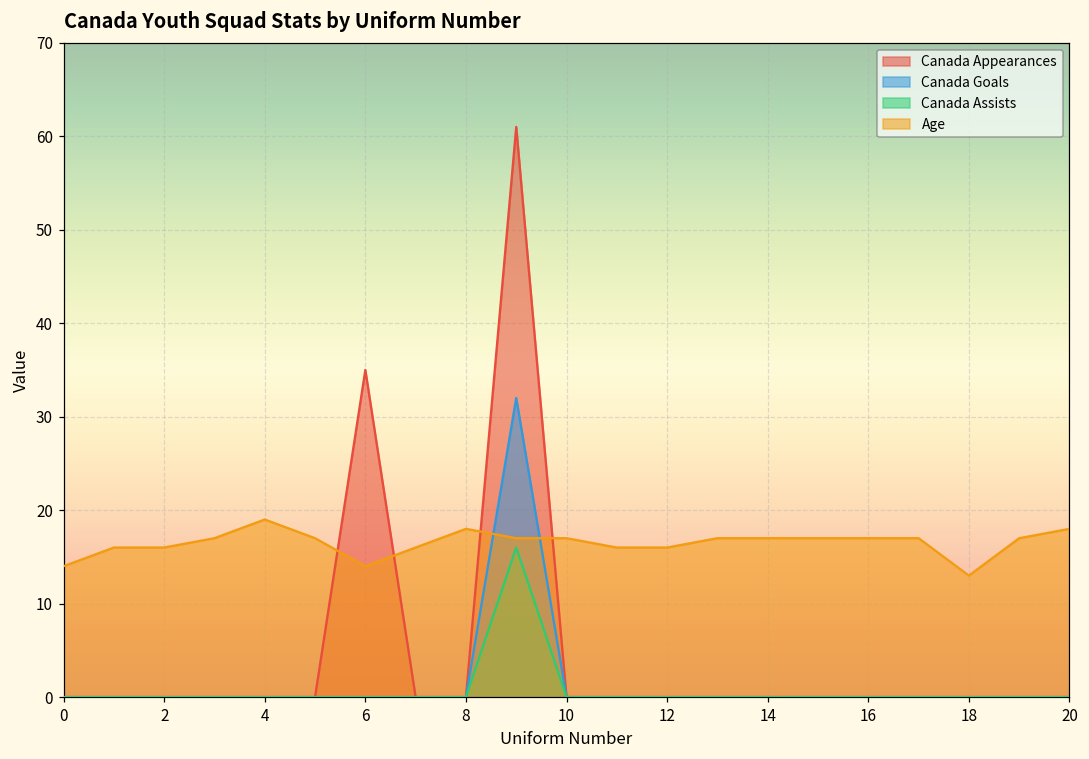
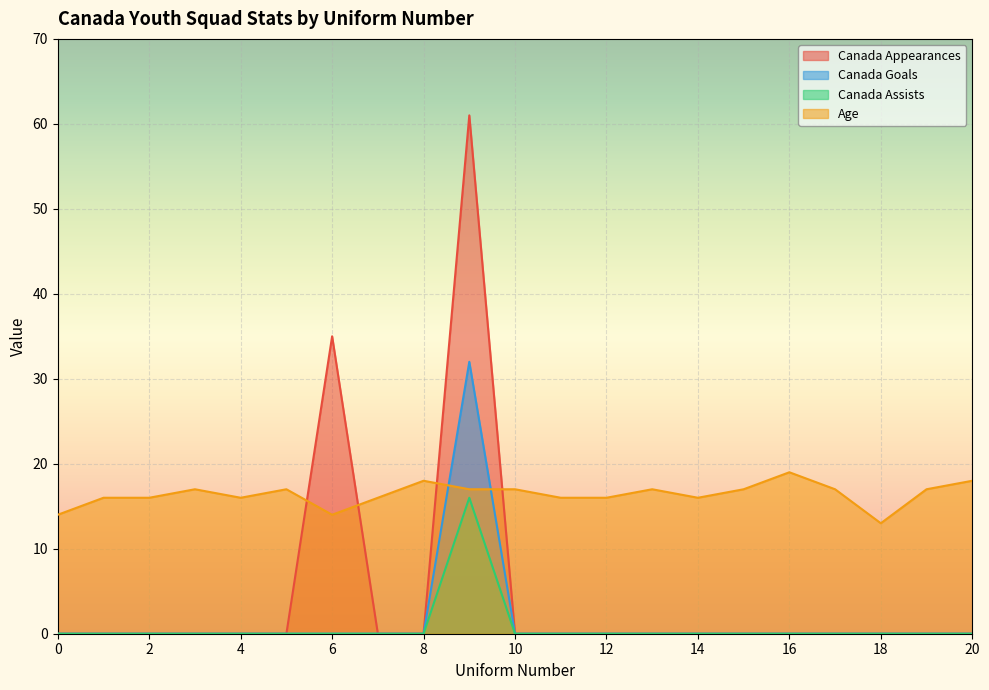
  {
    "Canada Appearances": {
      "6": 35
    },
    "Age": {
      "0": 14,
      "2": 16,
-     "4": 19,
+     "4": 16,
      "6": 14,
      "8": 18,
      "10": 17,
      "12": 16,
-     "14": 17,
-     "16": 17,
+     "14": 16,
+     "16": 19,
      "18": 13,
      "20": 18
    }
  }
